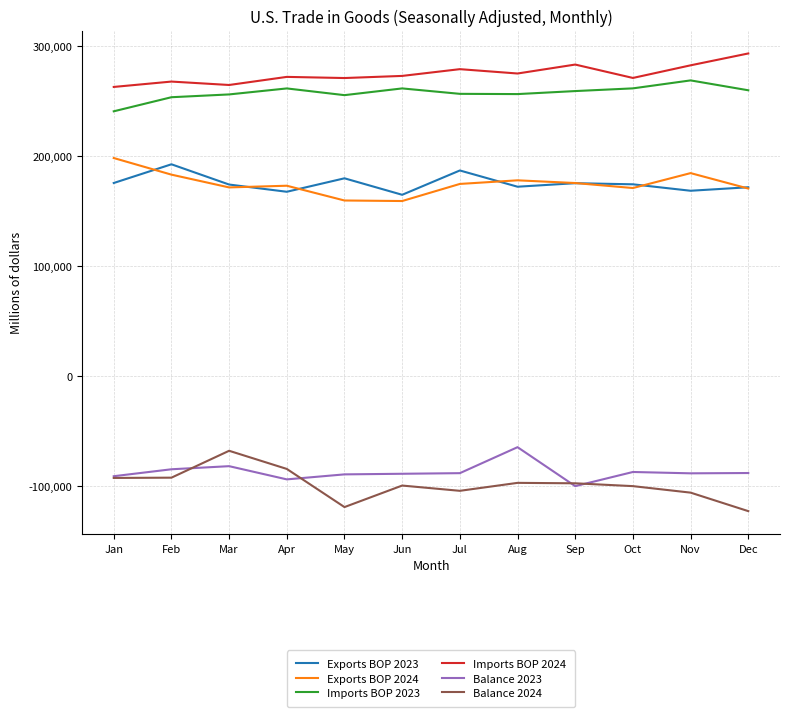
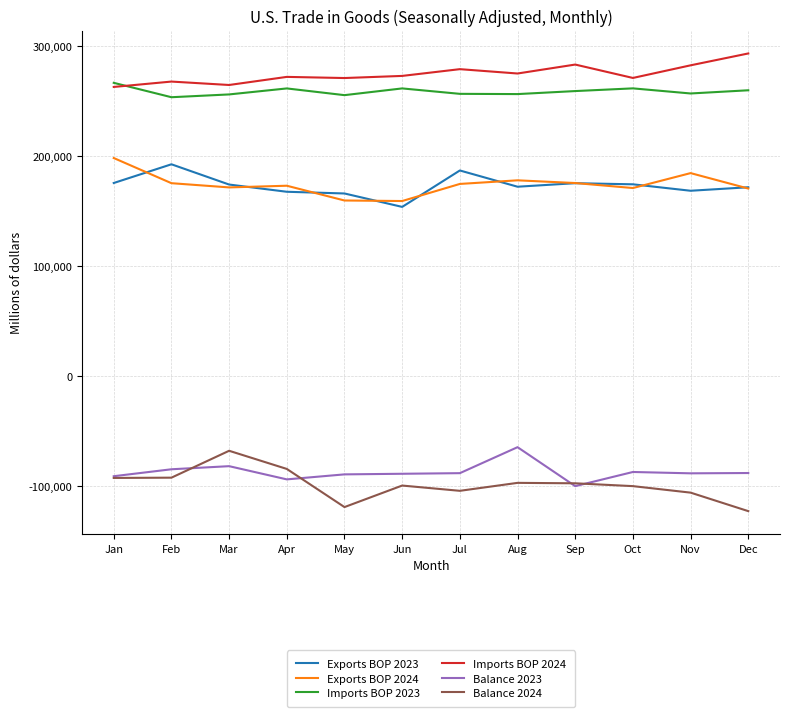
  {
    "Exports BOP 2023": {
      "Jan": "176,000",
      "Feb": "193,000",
      "Mar": "174,000",
      "Apr": "168,000",
-     "May": "180,000",
-     "Jun": "165,000",
+     "May": "166,000",
+     "Jun": "154,000",
      "Jul": "187,000",
      "Aug": "172,000",
      "Oct": "174,000",
      "Nov": "168,000"
    },
    "Exports BOP 2024": {
      "Jan": "198,000",
-     "Feb": "183,000",
+     "Feb": "175,000",
      "Mar": "172,000",
      "Apr": "173,000",
      "May": "160,000",
      "Jun": "159,000",
      "Jul": "175,000",
      "Aug": "178,000",
      "Oct": "171,000",
      "Nov": "185,000"
    },
    "Imports BOP 2023": {
-     "Jan": "241,000",
+     "Jan": "267,000",
      "Feb": "254,000",
      "Mar": "256,000",
      "Apr": "261,000",
      "May": "255,000",
      "Jun": "262,000",
      "Jul": "257,000",
      "Aug": "256,000",
      "Sep": "259,000",
      "Oct": "262,000",
-     "Nov": "269,000",
+     "Nov": "257,000",
      "Dec": "260,000"
    },
    "Imports BOP 2024": {
      "Jan": "263,000",
      "Feb": "268,000",
      "Mar": "265,000",
      "Apr": "272,000",
      "May": "271,000",
      "Jun": "273,000",
      "Jul": "279,000",
      "Aug": "275,000",
      "Sep": "283,000",
      "Oct": "271,000",
      "Nov": "283,000",
      "Dec": "293,000"
    },
    "Balance 2023": {
      "Feb": "-85,000",
      "Mar": "-82,000",
      "Apr": "-94,000",
      "May": "-89,000",
      "Jun": "-89,000",
      "Jul": "-88,000",
      "Aug": "-65,000",
      "Sep": "-100,000",
      "Oct": "-87,000",
      "Nov": "-88,000",
      "Dec": "-88,000"
    },
    "Balance 2024": {
      "Feb": "-92,000",
      "Mar": "-68,000",
      "Apr": "-84,000",
      "May": "-119,000",
      "Jun": "-100,000",
      "Jul": "-104,000",
      "Aug": "-97,000",
      "Sep": "-98,000",
      "Oct": "-100,000",
      "Nov": "-106,000",
      "Dec": "-123,000"
    }
  }
